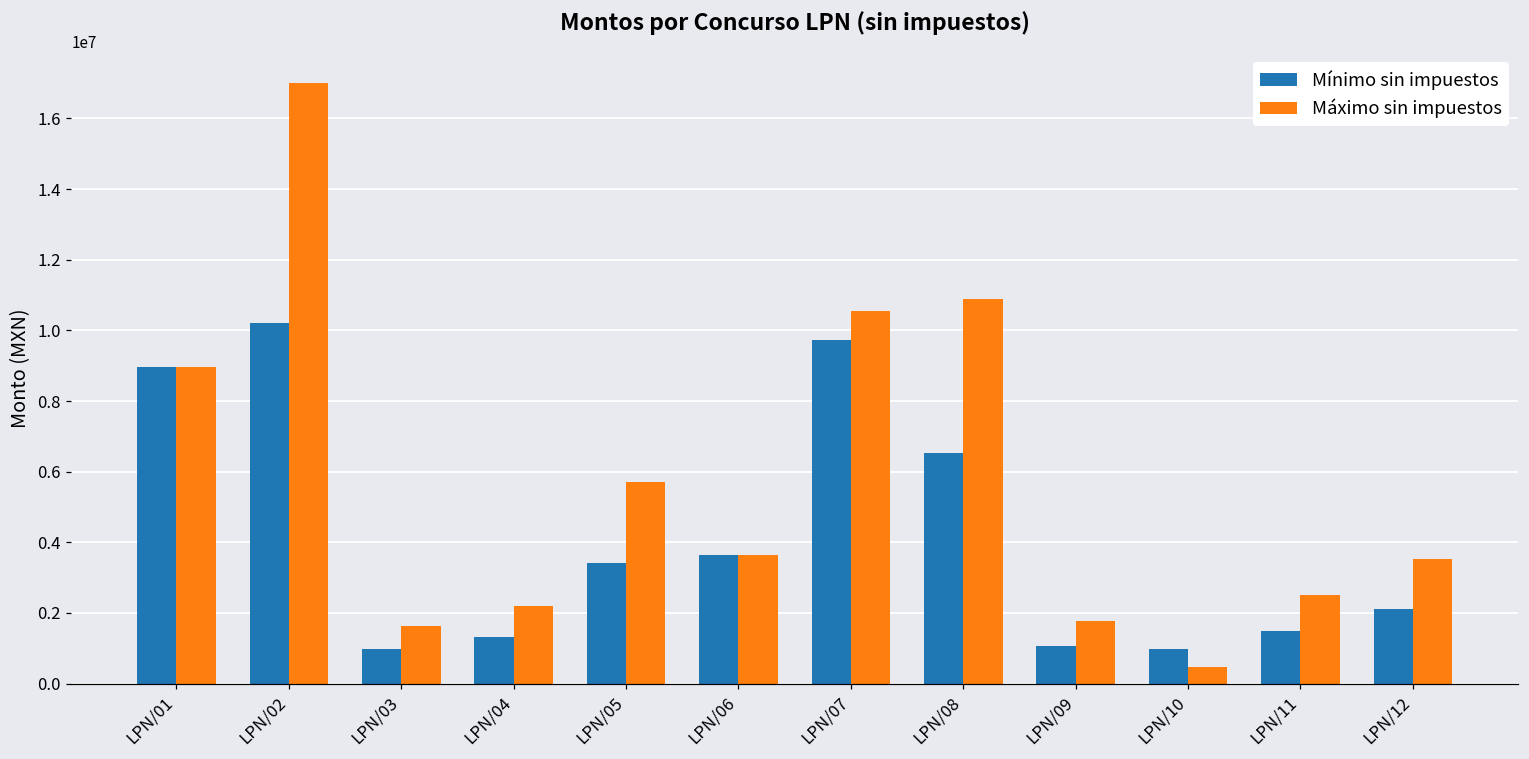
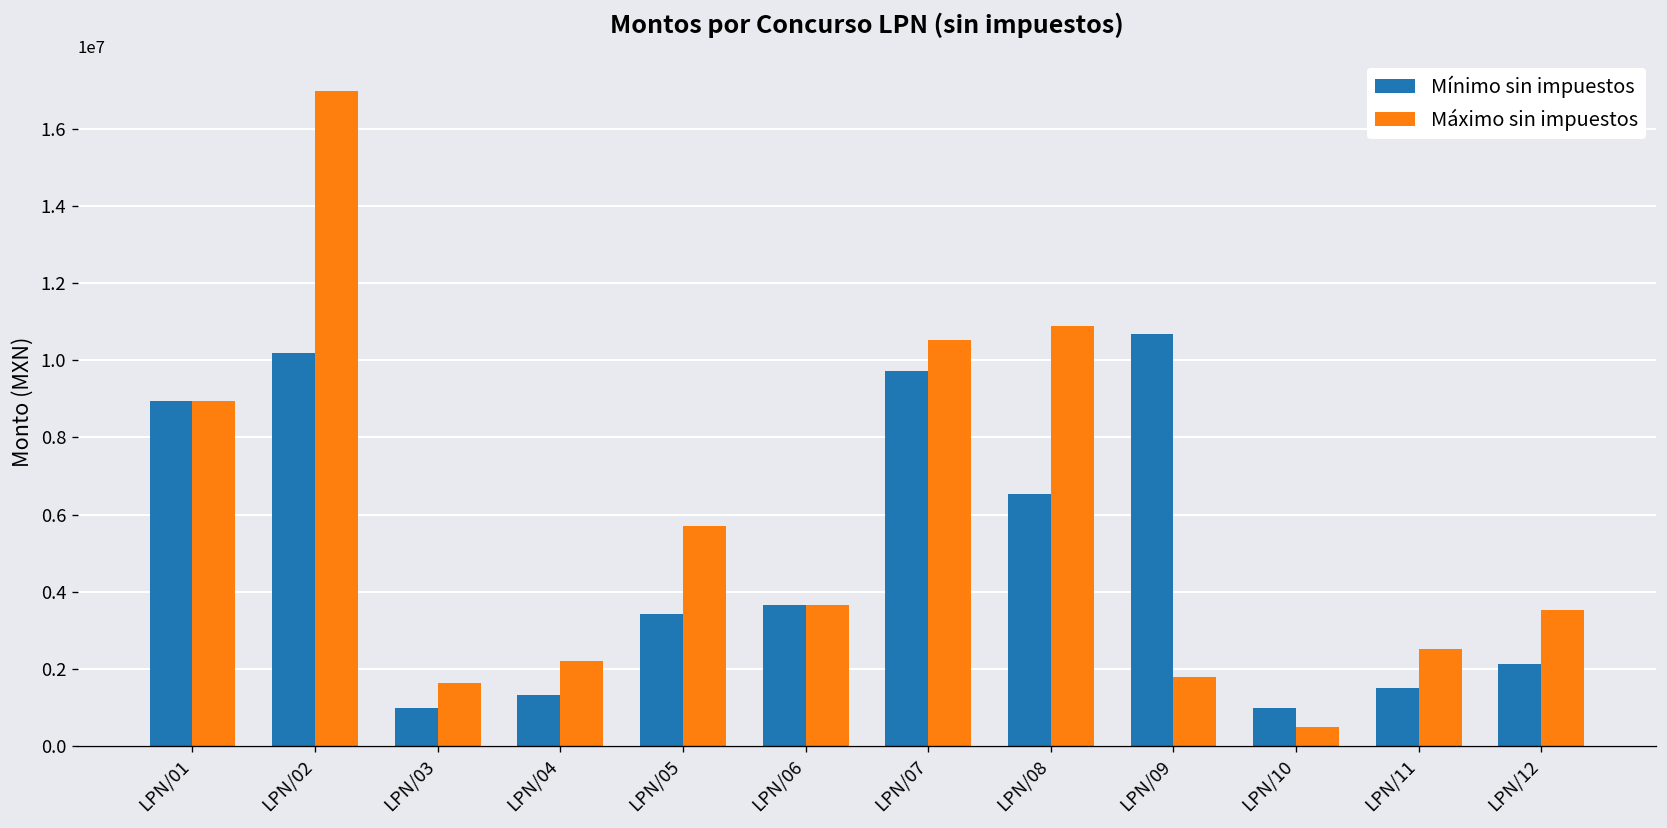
  {
    "Mínimo sin impuestos": {
      "LPN/01": 9000000,
      "LPN/02": 10200000,
      "LPN/03": 1000000,
      "LPN/04": 1300000,
      "LPN/05": 3400000,
      "LPN/06": 3700000,
      "LPN/07": 9700000,
      "LPN/08": 6500000,
-     "LPN/09": 1100000,
+     "LPN/09": 10700000,
      "LPN/10": 1000000,
      "LPN/11": 1500000,
      "LPN/12": 2100000
    },
    "Máximo sin impuestos": {
      "LPN/01": 9000000,
      "LPN/02": 17000000,
      "LPN/03": 1600000,
      "LPN/04": 2200000,
      "LPN/05": 5700000,
      "LPN/06": 3700000,
      "LPN/07": 10500000,
      "LPN/08": 10900000,
      "LPN/09": 1800000,
      "LPN/10": 500000,
      "LPN/11": 2500000,
      "LPN/12": 3500000
    }
  }
